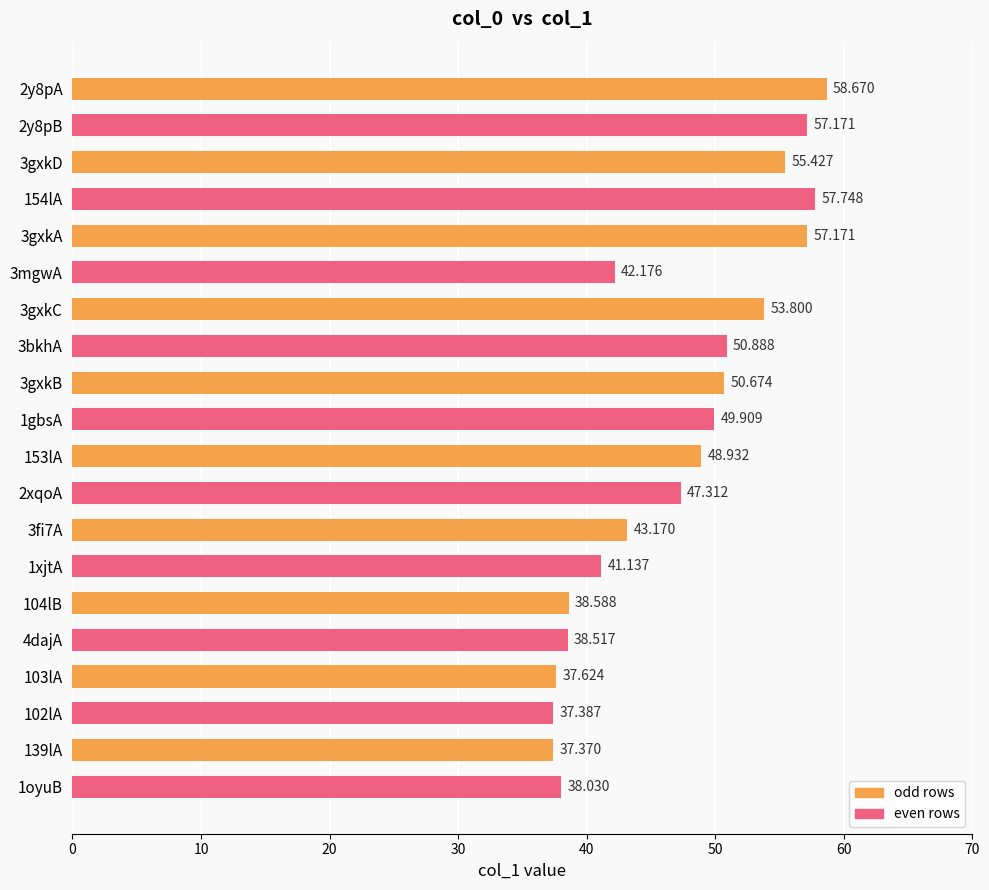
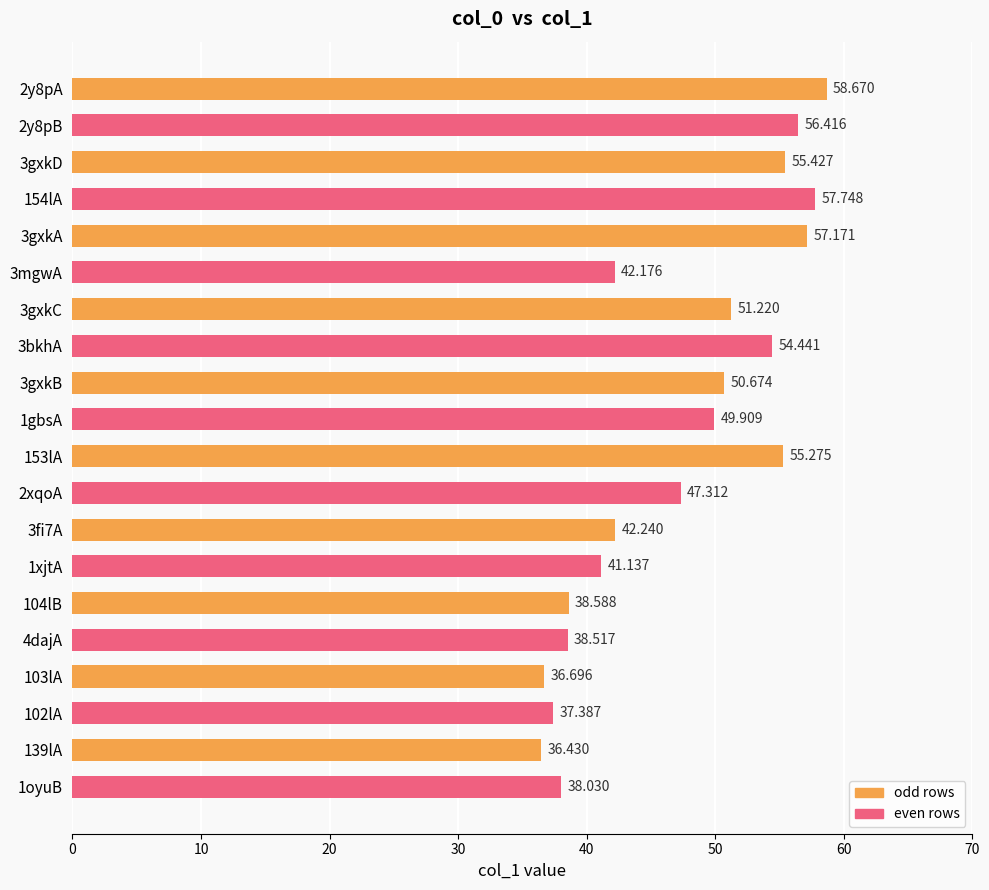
  {
    "2y8pA": 58.670,
-   "2y8pB": 57.171,
+   "2y8pB": 56.416,
    "3gxkD": 55.427,
    "154lA": 57.748,
    "3gxkA": 57.171,
    "3mgwA": 42.176,
-   "3gxkC": 53.800,
-   "3bkhA": 50.888,
+   "3gxkC": 51.220,
+   "3bkhA": 54.441,
    "3gxkB": 50.674,
    "1gbsA": 49.909,
-   "153lA": 48.932,
+   "153lA": 55.275,
    "2xqoA": 47.312,
-   "3fi7A": 43.170,
+   "3fi7A": 42.240,
    "1xjtA": 41.137,
    "104lB": 38.588,
    "4dajA": 38.517,
-   "103lA": 37.624,
+   "103lA": 36.696,
    "102lA": 37.387,
-   "139lA": 37.370,
+   "139lA": 36.430,
    "1oyuB": 38.030
  }
